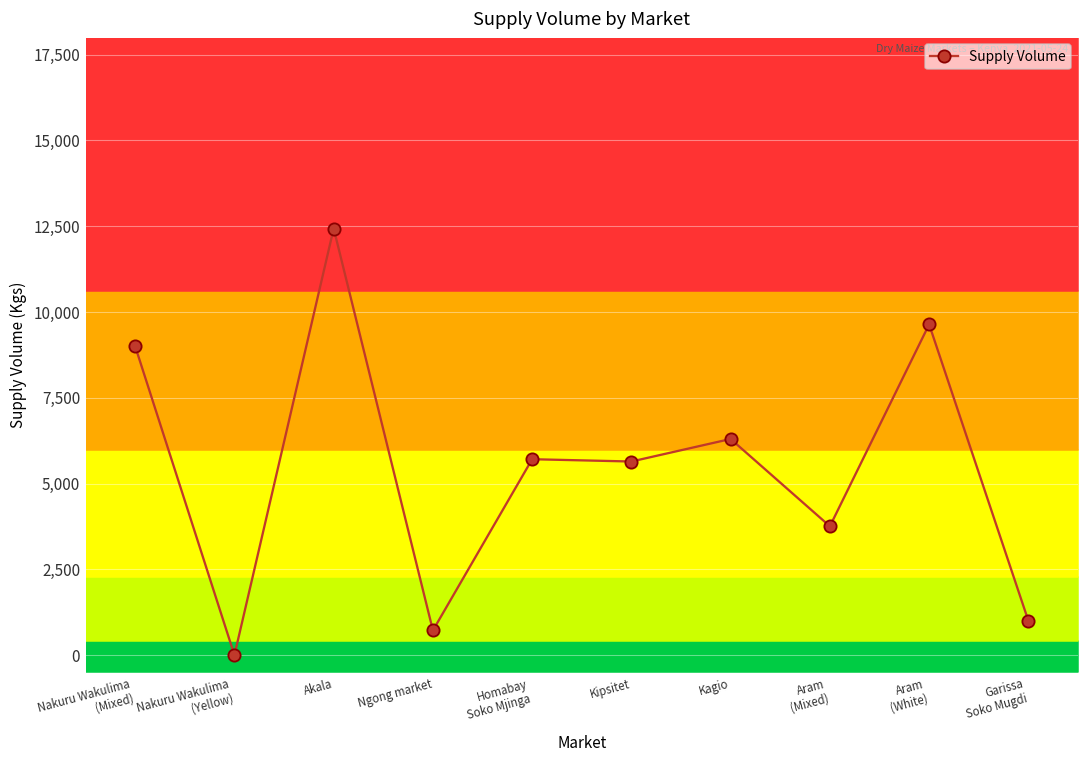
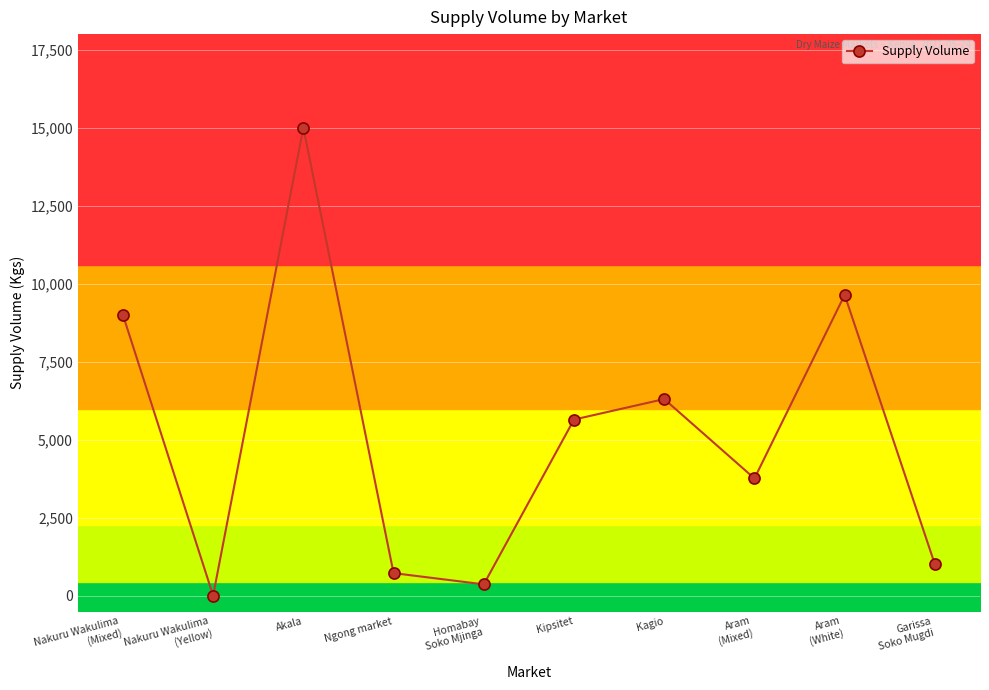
  {
    "Supply Volume": {
      "Nakuru Wakulima (Mixed)": "9,000",
      "Nakuru Wakulima (Yellow)": "0",
-     "Akala": "12,400",
+     "Akala": "15,000",
      "Ngong market": "700",
-     "Homabay Soko Mjinga": "5,700",
+     "Homabay Soko Mjinga": "400",
      "Kipsitet": "5,600",
      "Kagio": "6,300",
      "Aram (Mixed)": "3,800",
      "Aram (White)": "9,600",
      "Garissa Soko Mugdi": "1,000"
    }
  }
